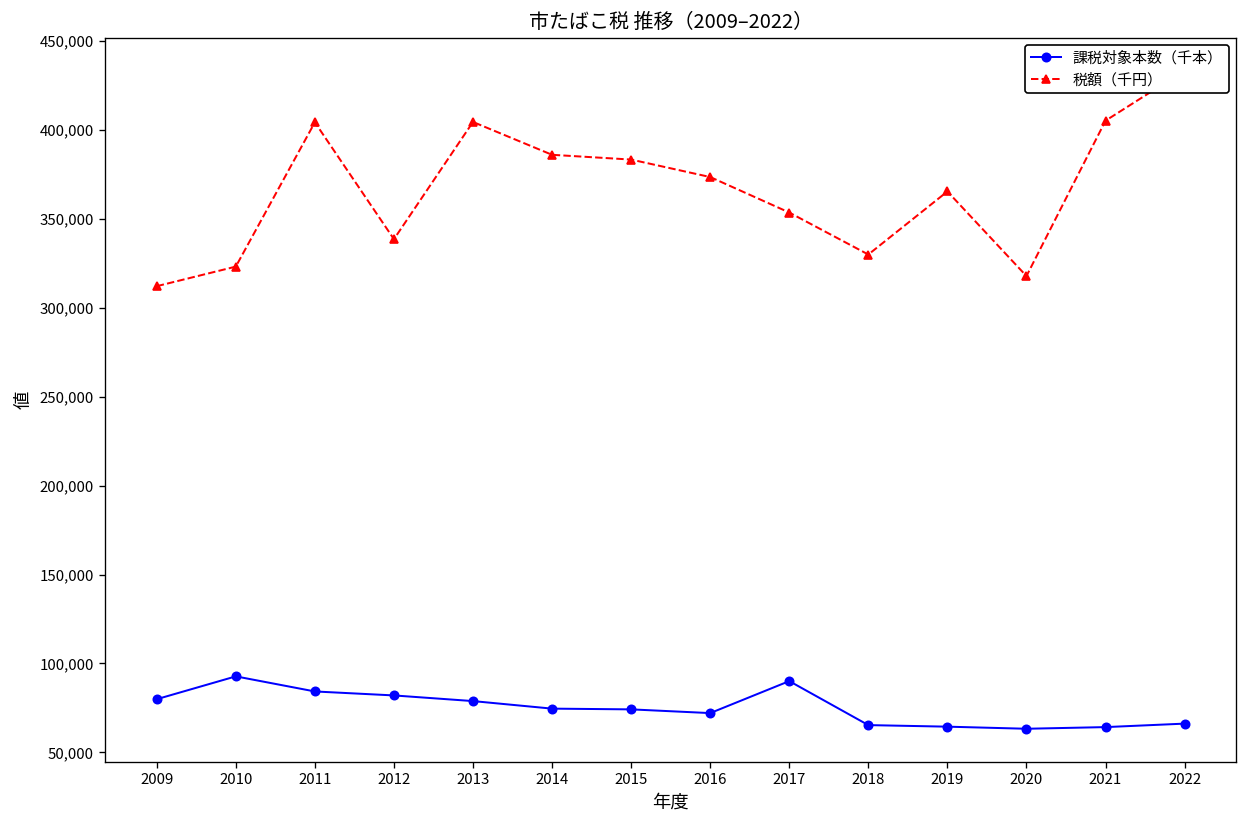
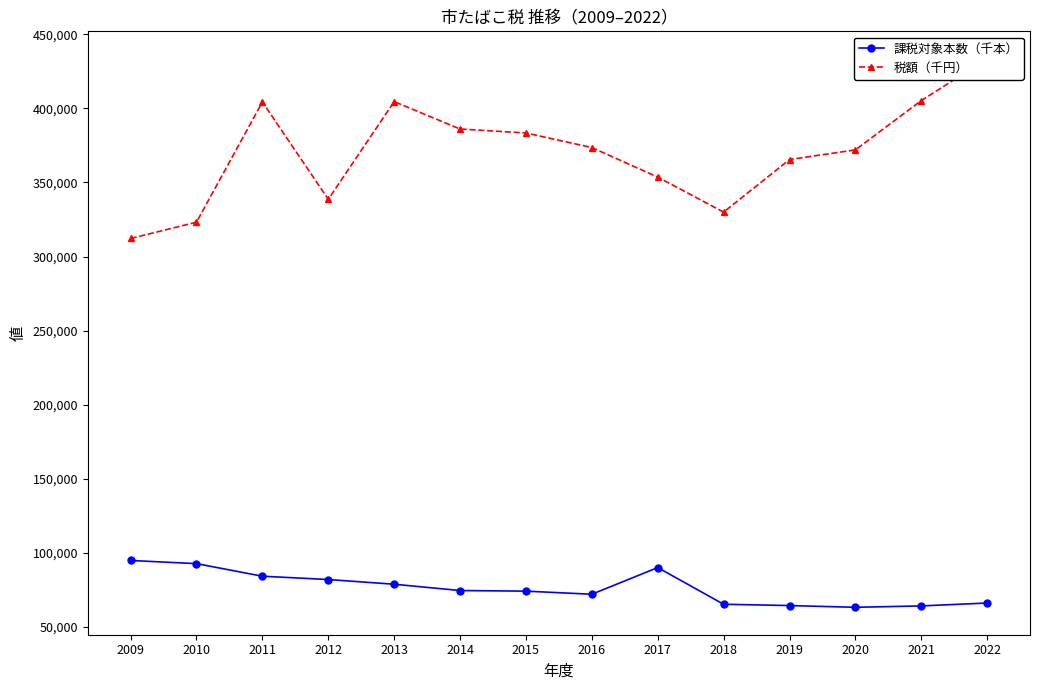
  {
    "課税対象本数（千本）": {
-     "2009": "80,000",
+     "2009": "95,000",
      "2010": "93,000",
      "2011": "84,000",
      "2012": "82,000",
      "2013": "79,000",
      "2014": "75,000",
      "2015": "74,000",
      "2016": "72,000",
      "2017": "90,000",
      "2018": "65,000",
      "2019": "64,000",
      "2020": "63,000",
      "2021": "64,000",
      "2022": "66,000"
    },
    "税額（千円）": {
      "2009": "312,000",
      "2010": "323,000",
      "2011": "404,000",
      "2012": "339,000",
      "2013": "405,000",
      "2014": "386,000",
      "2015": "383,000",
      "2016": "374,000",
      "2017": "354,000",
      "2018": "330,000",
      "2019": "365,000",
-     "2020": "318,000",
+     "2020": "372,000",
      "2021": "405,000"
    }
  }
